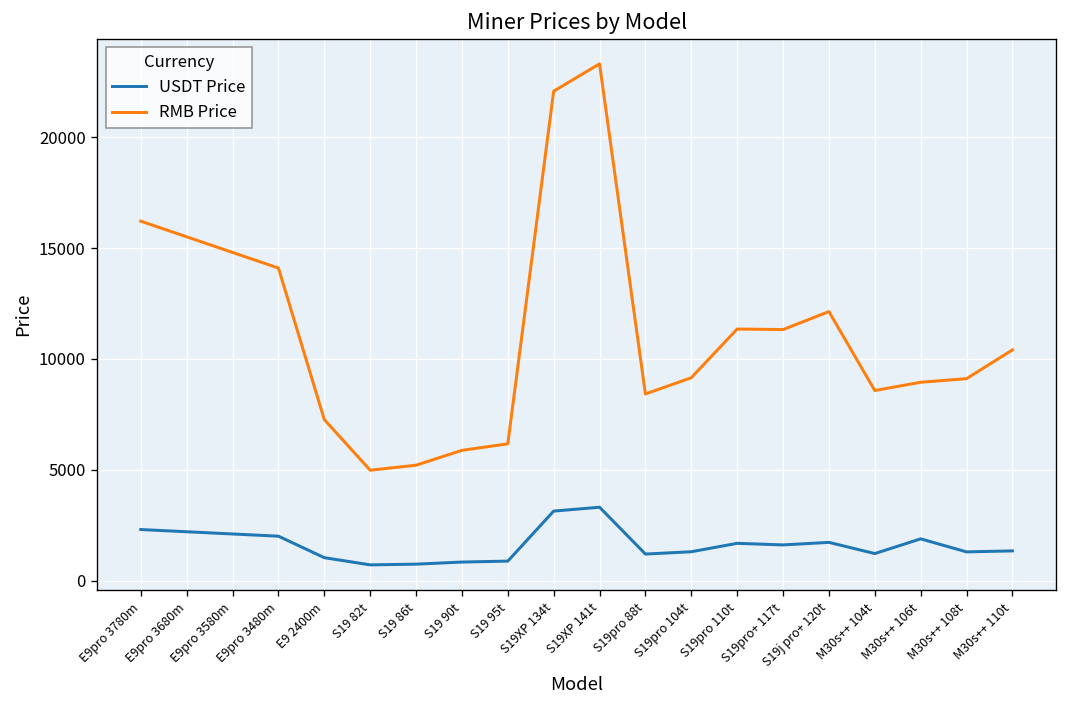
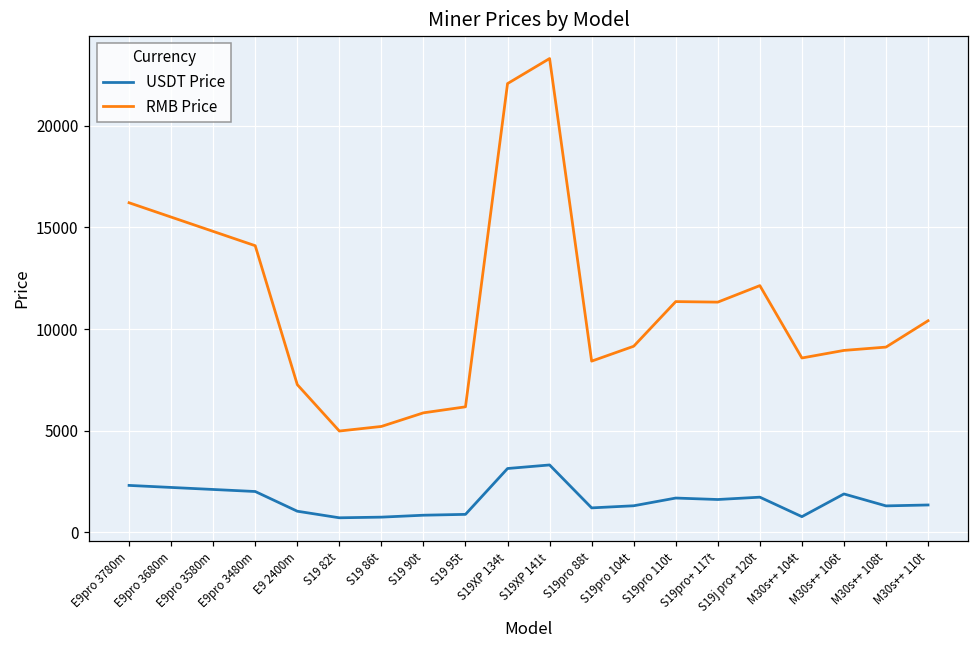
  {
    "USDT Price": {
      "E9pro 3780m": 2300,
      "E9pro 3680m": 2200,
      "E9pro 3580m": 2100,
      "E9pro 3480m": 2000,
      "E9 2400m": 1000,
      "S19 82t": 700,
      "S19 86t": 700,
      "S19 90t": 800,
      "S19 95t": 900,
      "S19XP 134t": 3100,
      "S19XP 141t": 3300,
      "S19pro 88t": 1200,
      "S19pro 104t": 1300,
      "S19pro 110t": 1700,
      "S19pro+ 117t": 1600,
      "S19j pro+ 120t": 1700,
-     "M30s++ 104t": 1200,
+     "M30s++ 104t": 800,
      "M30s++ 106t": 1900,
      "M30s++ 108t": 1300,
      "M30s++ 110t": 1300
    },
    "RMB Price": {
      "E9pro 3780m": 16200,
      "E9pro 3680m": 15500,
      "E9pro 3580m": 14800,
      "E9pro 3480m": 14100,
      "E9 2400m": 7300,
      "S19 82t": 5000,
      "S19 86t": 5200,
      "S19 90t": 5900,
      "S19 95t": 6200,
      "S19XP 134t": 22100,
      "S19XP 141t": 23300,
      "S19pro 88t": 8400,
      "S19pro 104t": 9200,
      "S19pro 110t": 11300,
      "S19pro+ 117t": 11300,
      "S19j pro+ 120t": 12100,
      "M30s++ 104t": 8600,
      "M30s++ 106t": 8900,
      "M30s++ 108t": 9100,
      "M30s++ 110t": 10400
    }
  }
